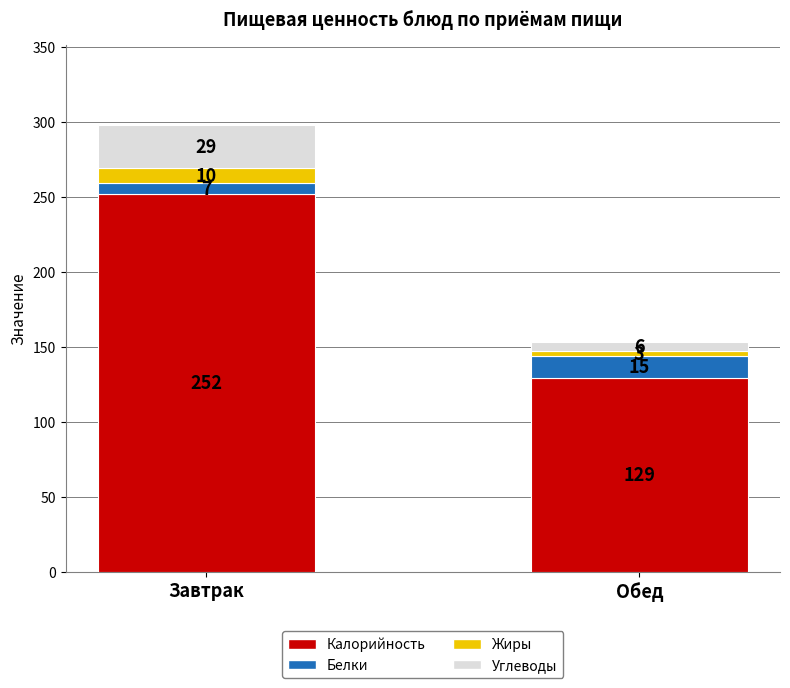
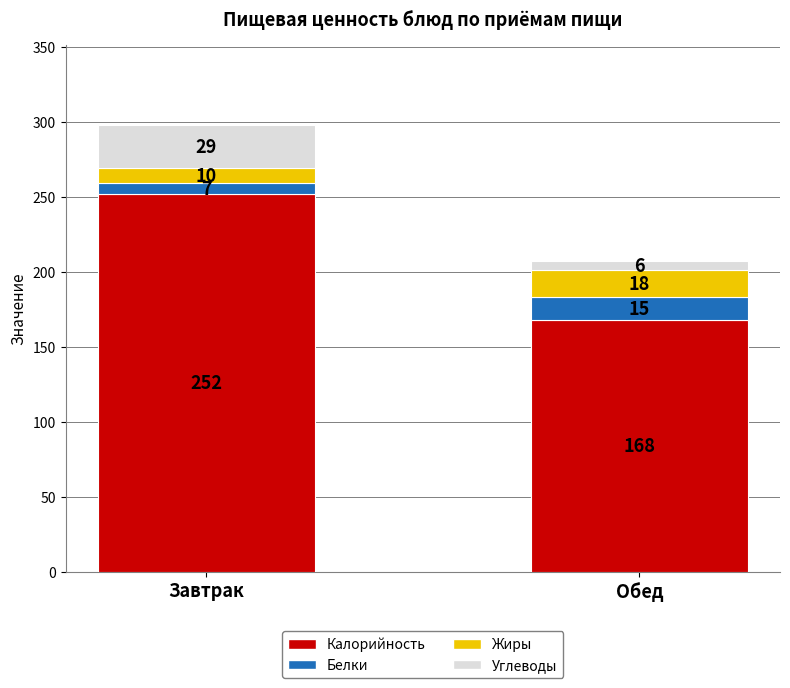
  {
    "Калорийность": {
      "Завтрак": 252,
-     "Обед": 129
+     "Обед": 168
    },
    "Белки": {
      "Обед": 15
    },
    "Жиры": {
-     "Обед": 3
+     "Обед": 18
    },
    "Углеводы": {
      "Завтрак": 29,
      "Обед": 6
    }
  }
